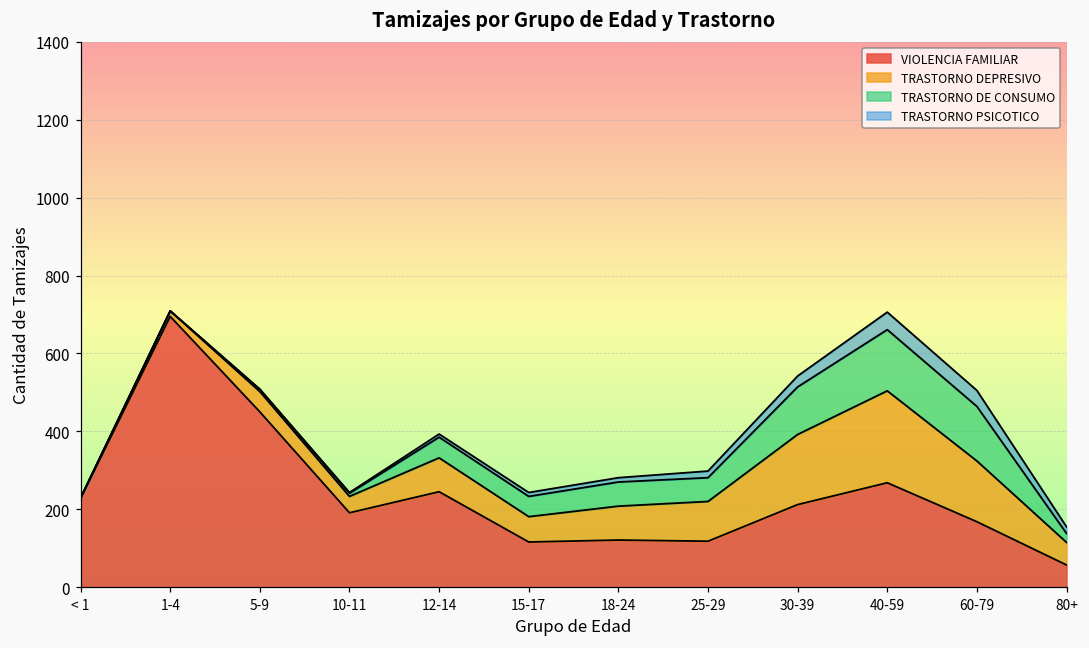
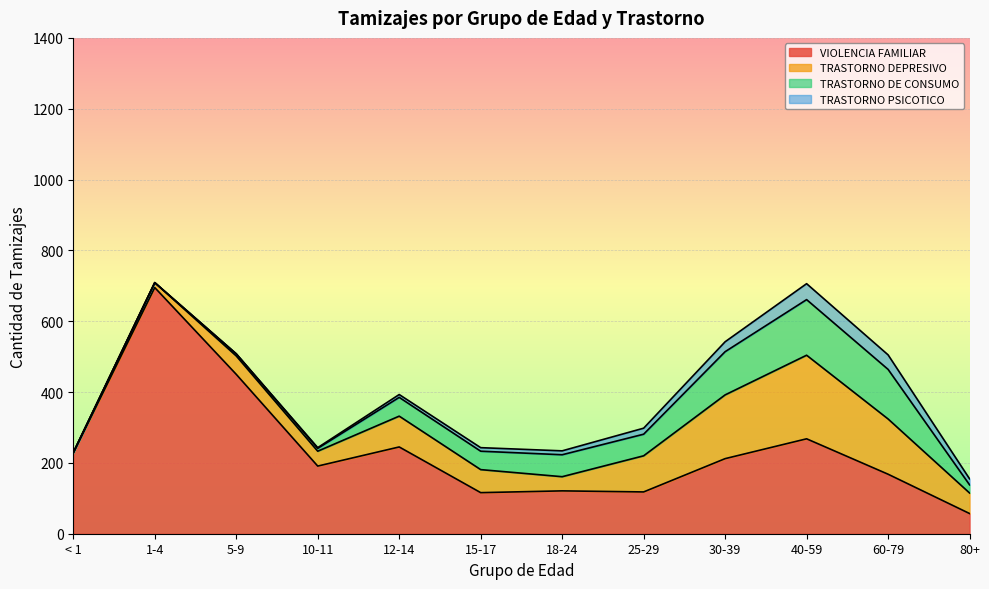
  {
    "VIOLENCIA FAMILIAR": {
      "1-4": 700,
      "5-9": 450,
      "10-11": 190,
      "12-14": 250,
      "15-17": 120,
      "18-24": 120,
      "25-29": 120,
      "30-39": 210,
      "40-59": 270,
      "60-79": 170,
      "80+": 60
    },
    "TRASTORNO DEPRESIVO": {
      "10-11": 40,
      "12-14": 90,
      "15-17": 70,
-     "18-24": 90,
+     "18-24": 40,
      "25-29": 100,
      "30-39": 180,
      "40-59": 240,
      "60-79": 160,
      "80+": 60
    },
    "TRASTORNO DE CONSUMO": {
      "12-14": 50,
      "15-17": 50,
      "18-24": 60,
      "25-29": 60,
      "30-39": 120,
      "40-59": 160,
      "60-79": 140,
      "80+": 20
    },
    "TRASTORNO PSICOTICO": {
      "12-14": 10,
      "15-17": 10,
      "18-24": 10,
      "25-29": 20,
      "30-39": 30,
      "40-59": 50,
      "60-79": 40,
      "80+": 20
    }
  }
